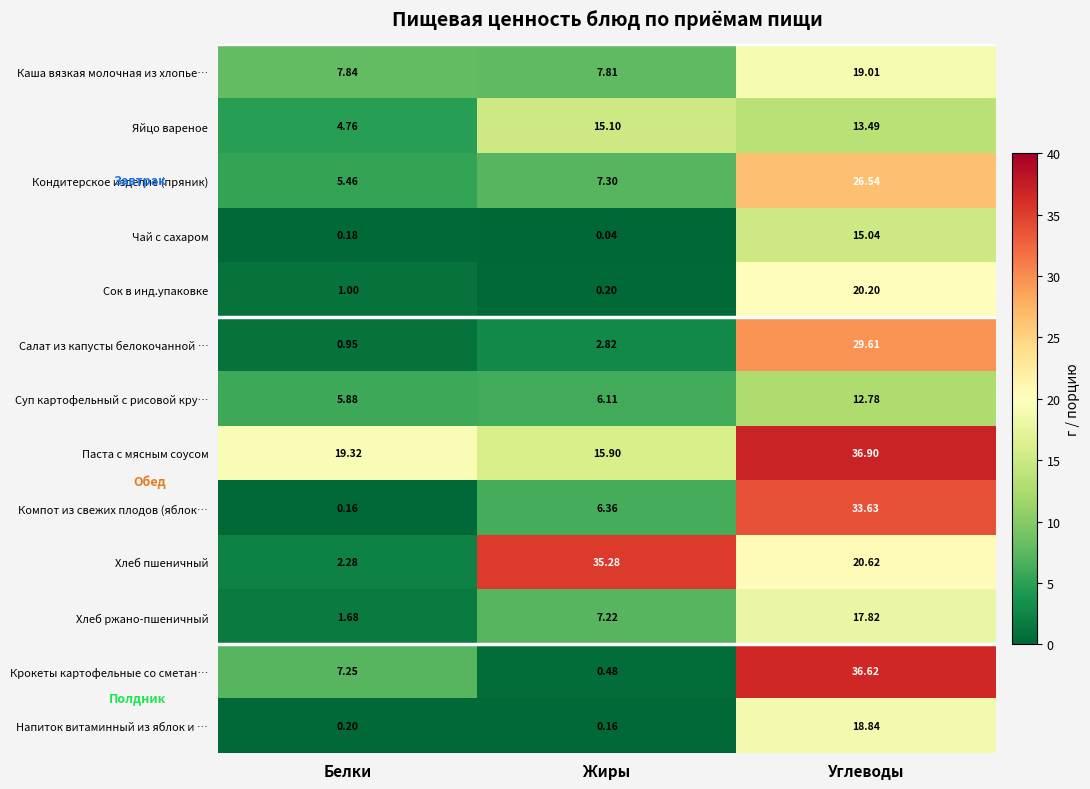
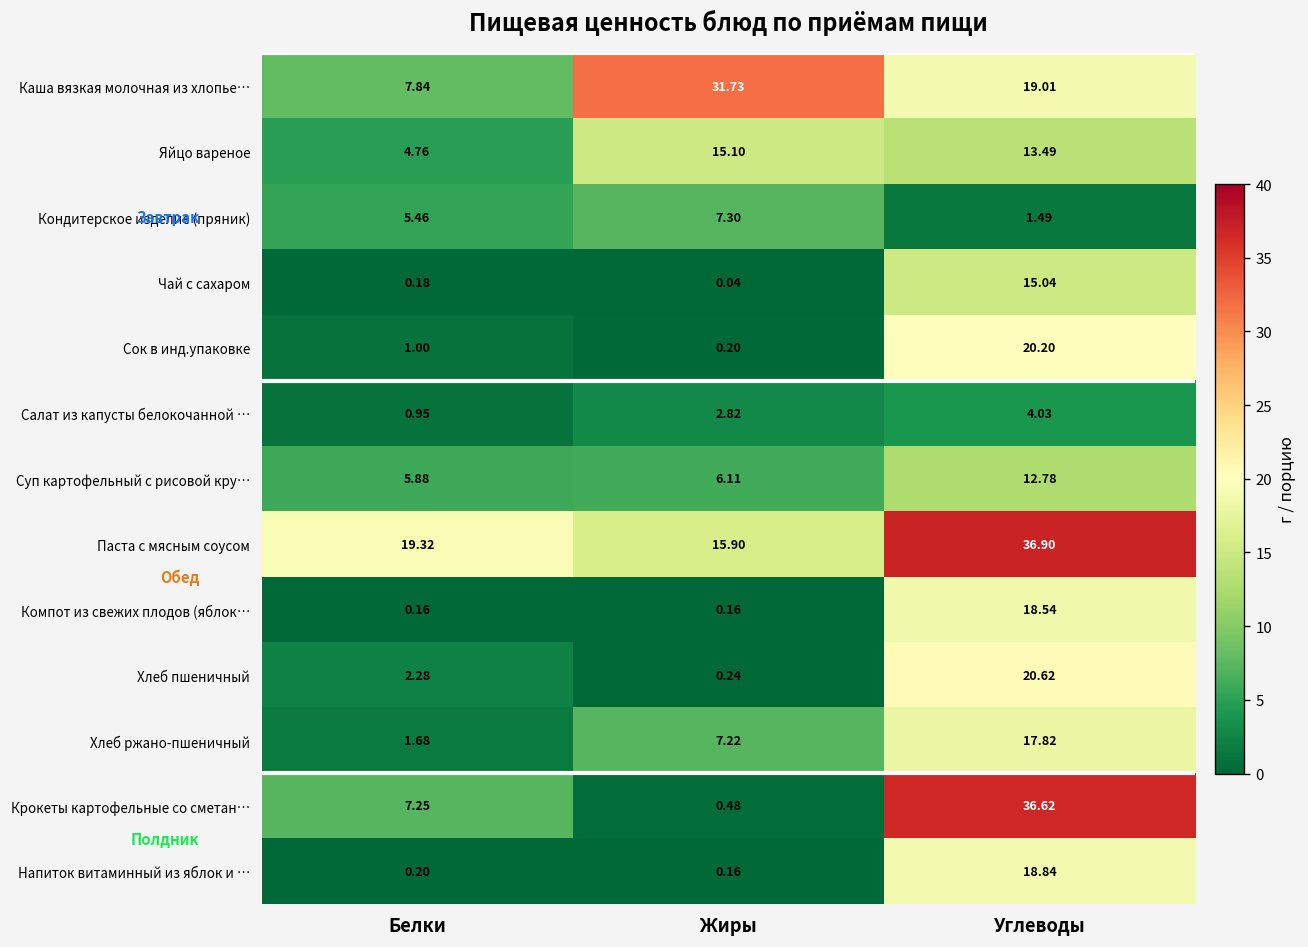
  {
    "Каша вязкая молочная из хлопье…": {
      "Белки": 7.84,
-     "Жиры": 7.81,
+     "Жиры": 31.73,
      "Углеводы": 19.01
    },
    "Яйцо вареное": {
      "Белки": 4.76,
      "Жиры": 15.10,
      "Углеводы": 13.49
    },
    "Кондитерское изделие (пряник)": {
      "Белки": 5.46,
      "Жиры": 7.30,
-     "Углеводы": 26.54
+     "Углеводы": 1.49
    },
    "Чай с сахаром": {
      "Белки": 0.18,
      "Жиры": 0.04,
      "Углеводы": 15.04
    },
    "Сок в инд.упаковке": {
      "Белки": 1.00,
      "Жиры": 0.20,
      "Углеводы": 20.20
    },
    "Салат из капусты белокочанной …": {
      "Белки": 0.95,
      "Жиры": 2.82,
-     "Углеводы": 29.61
+     "Углеводы": 4.03
    },
    "Суп картофельный с рисовой кру…": {
      "Белки": 5.88,
      "Жиры": 6.11,
      "Углеводы": 12.78
    },
    "Паста с мясным соусом": {
      "Белки": 19.32,
      "Жиры": 15.90,
      "Углеводы": 36.90
    },
    "Компот из свежих плодов (яблок…": {
      "Белки": 0.16,
-     "Жиры": 6.36,
-     "Углеводы": 33.63
+     "Жиры": 0.16,
+     "Углеводы": 18.54
    },
    "Хлеб пшеничный": {
      "Белки": 2.28,
-     "Жиры": 35.28,
+     "Жиры": 0.24,
      "Углеводы": 20.62
    },
    "Хлеб ржано-пшеничный": {
      "Белки": 1.68,
      "Жиры": 7.22,
      "Углеводы": 17.82
    },
    "Крокеты картофельные со сметан…": {
      "Белки": 7.25,
      "Жиры": 0.48,
      "Углеводы": 36.62
    },
    "Напиток витаминный из яблок и …": {
      "Белки": 0.20,
      "Жиры": 0.16,
      "Углеводы": 18.84
    }
  }
